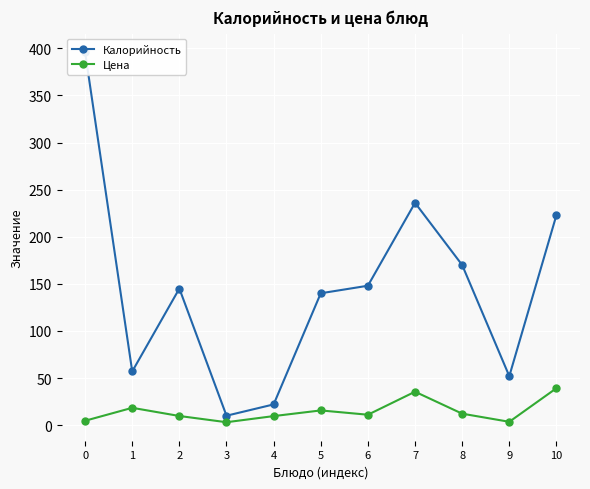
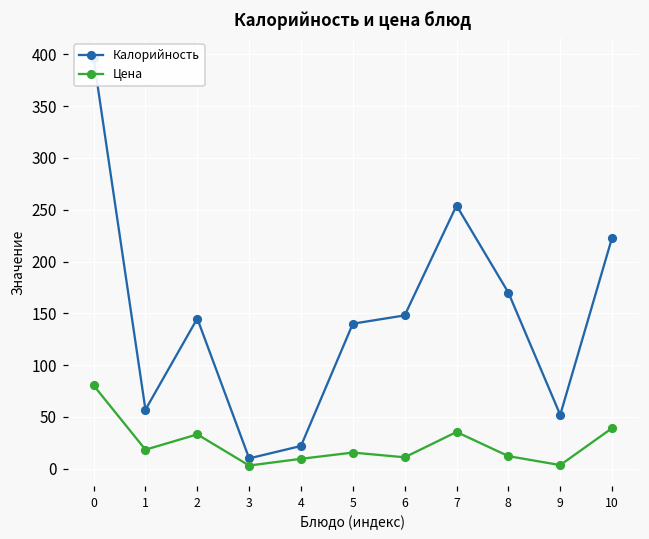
  {
    "Калорийность": {
      "1": 60,
      "2": 150,
      "3": 10,
      "4": 20,
      "5": 140,
      "6": 150,
-     "7": 240,
+     "7": 250,
      "8": 170,
      "9": 50,
      "10": 220
    },
    "Цена": {
-     "0": 0,
+     "0": 80,
      "1": 20,
-     "2": 10,
+     "2": 30,
      "3": 0,
      "4": 10,
      "5": 20,
      "6": 10,
      "7": 40,
      "8": 10,
      "9": 0,
      "10": 40
    }
  }
